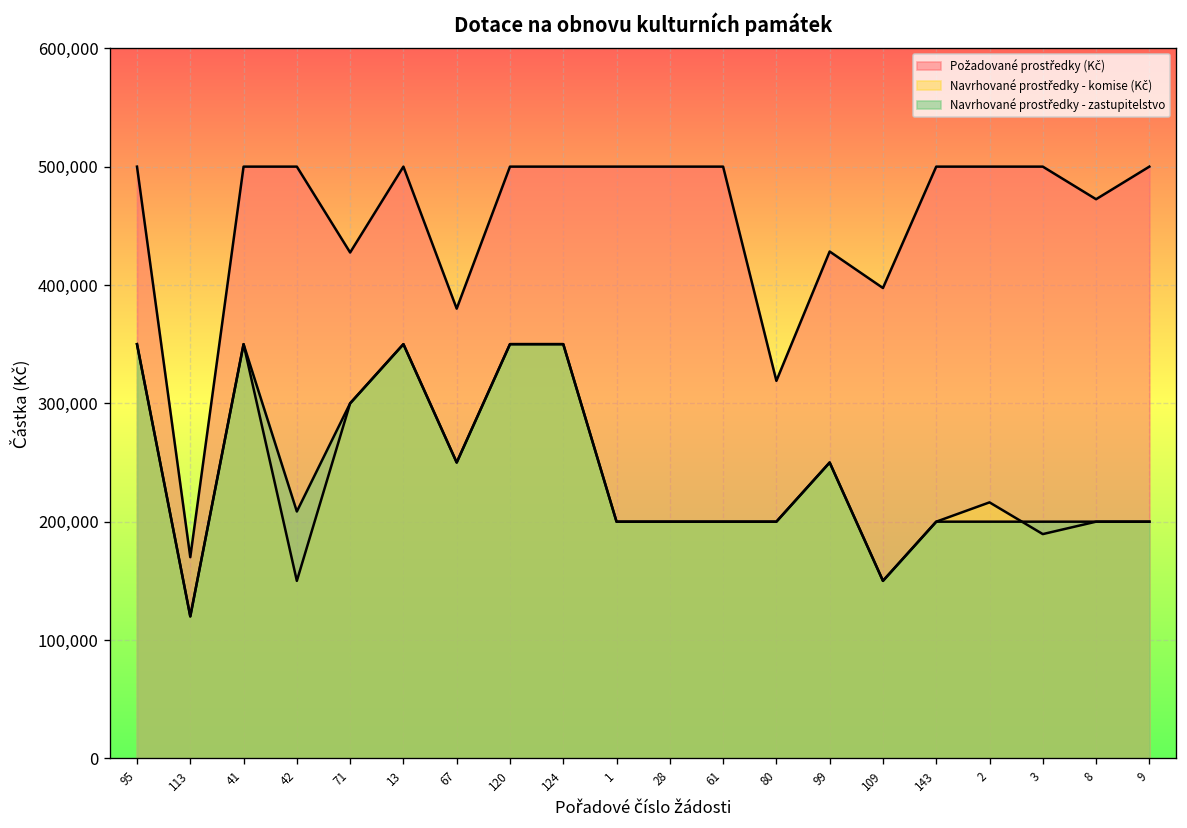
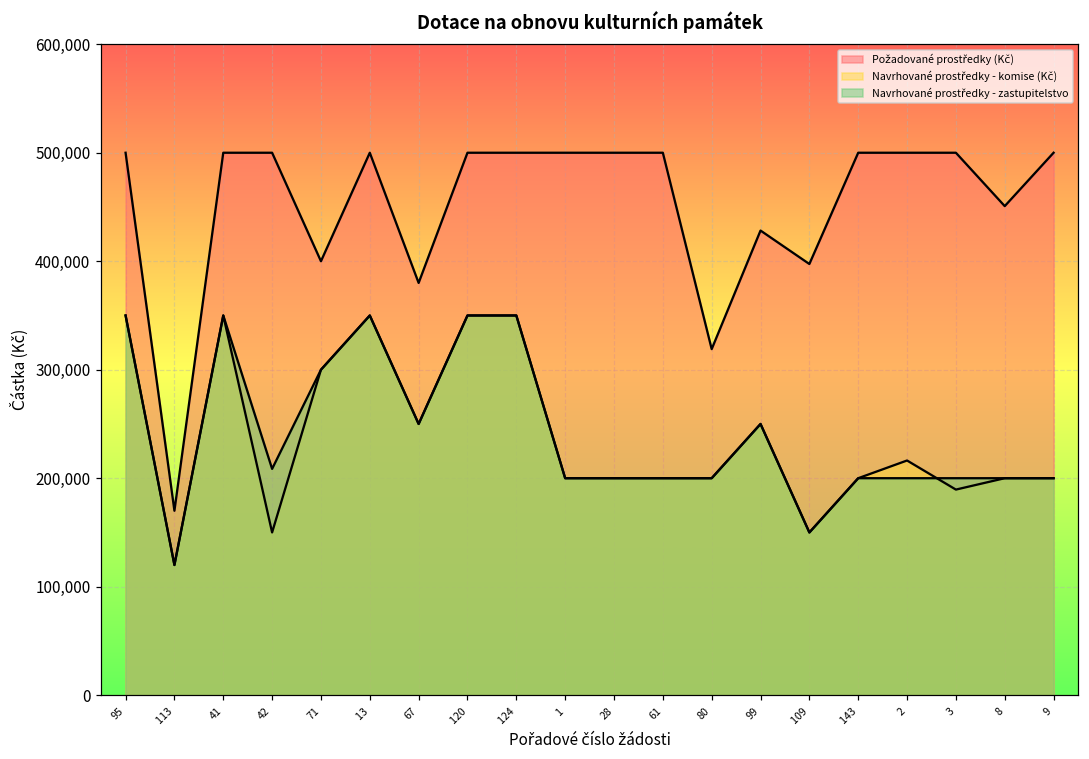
  {
    "Požadované prostředky (Kč)": {
      "95": "500,000",
      "113": "170,000",
      "41": "500,000",
      "42": "500,000",
-     "71": "430,000",
+     "71": "400,000",
      "13": "500,000",
      "67": "380,000",
      "120": "500,000",
      "124": "500,000",
      "1": "500,000",
      "28": "500,000",
      "61": "500,000",
      "80": "320,000",
      "99": "430,000",
      "109": "400,000",
      "143": "500,000",
      "2": "500,000",
      "3": "500,000",
-     "8": "470,000",
+     "8": "450,000",
      "9": "500,000"
    },
    "Navrhované prostředky - komise (Kč)": {
      "42": "150,000",
      "2": "220,000",
      "3": "190,000"
    },
    "Navrhované prostředky - zastupitelstvo": {
      "42": "210,000",
      "2": "200,000",
      "3": "200,000"
    }
  }
